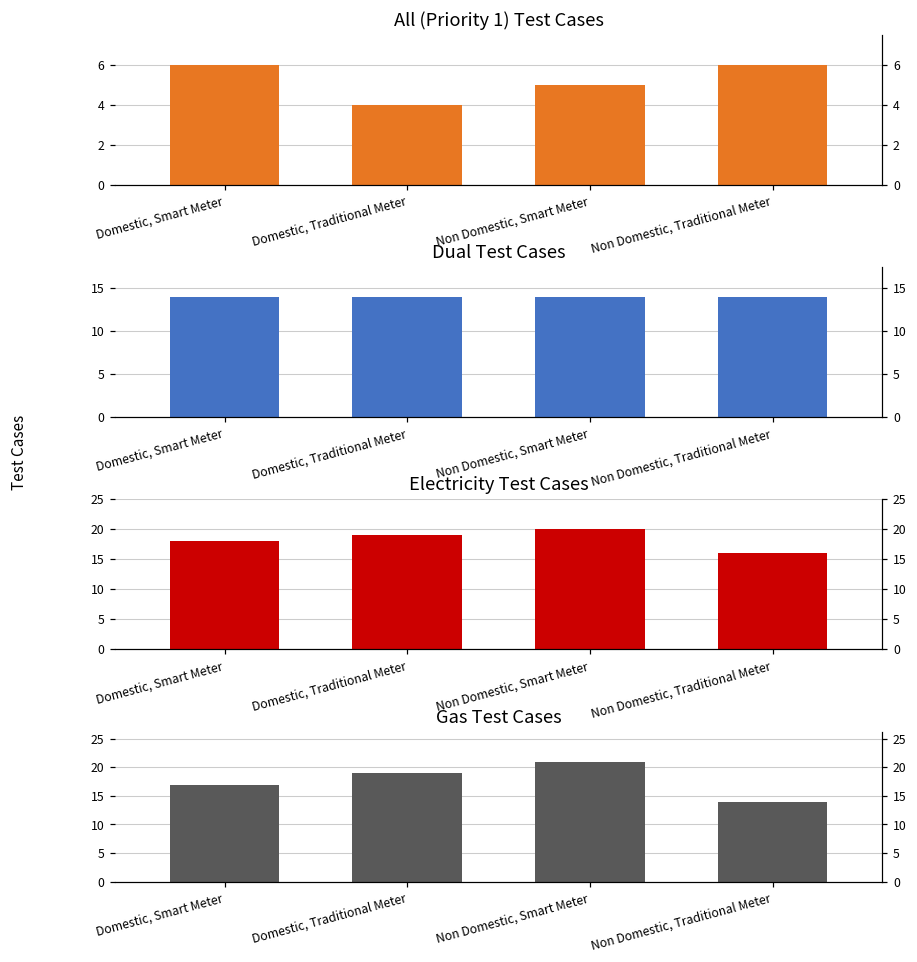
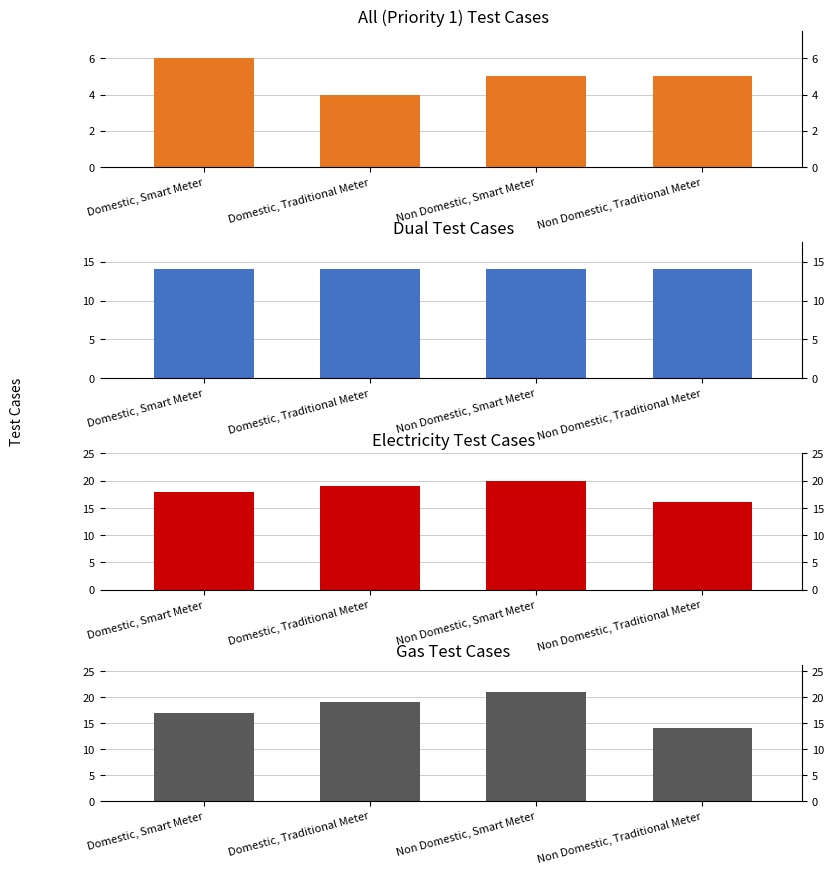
  {
    "All (Priority 1) Test Cases": {
      "Domestic, Smart Meter": 6,
      "Domestic, Traditional Meter": 4,
      "Non Domestic, Smart Meter": 5,
-     "Non Domestic, Traditional Meter": 6
+     "Non Domestic, Traditional Meter": 5
    },
    "Dual Test Cases": {
      "Domestic, Smart Meter": 14,
      "Domestic, Traditional Meter": 14,
      "Non Domestic, Smart Meter": 14,
      "Non Domestic, Traditional Meter": 14
    },
    "Electricity Test Cases": {
      "Domestic, Smart Meter": 18,
      "Domestic, Traditional Meter": 19,
      "Non Domestic, Smart Meter": 20,
      "Non Domestic, Traditional Meter": 16
    },
    "Gas Test Cases": {
      "Domestic, Smart Meter": 17,
      "Domestic, Traditional Meter": 19,
      "Non Domestic, Smart Meter": 21,
      "Non Domestic, Traditional Meter": 14
    }
  }
